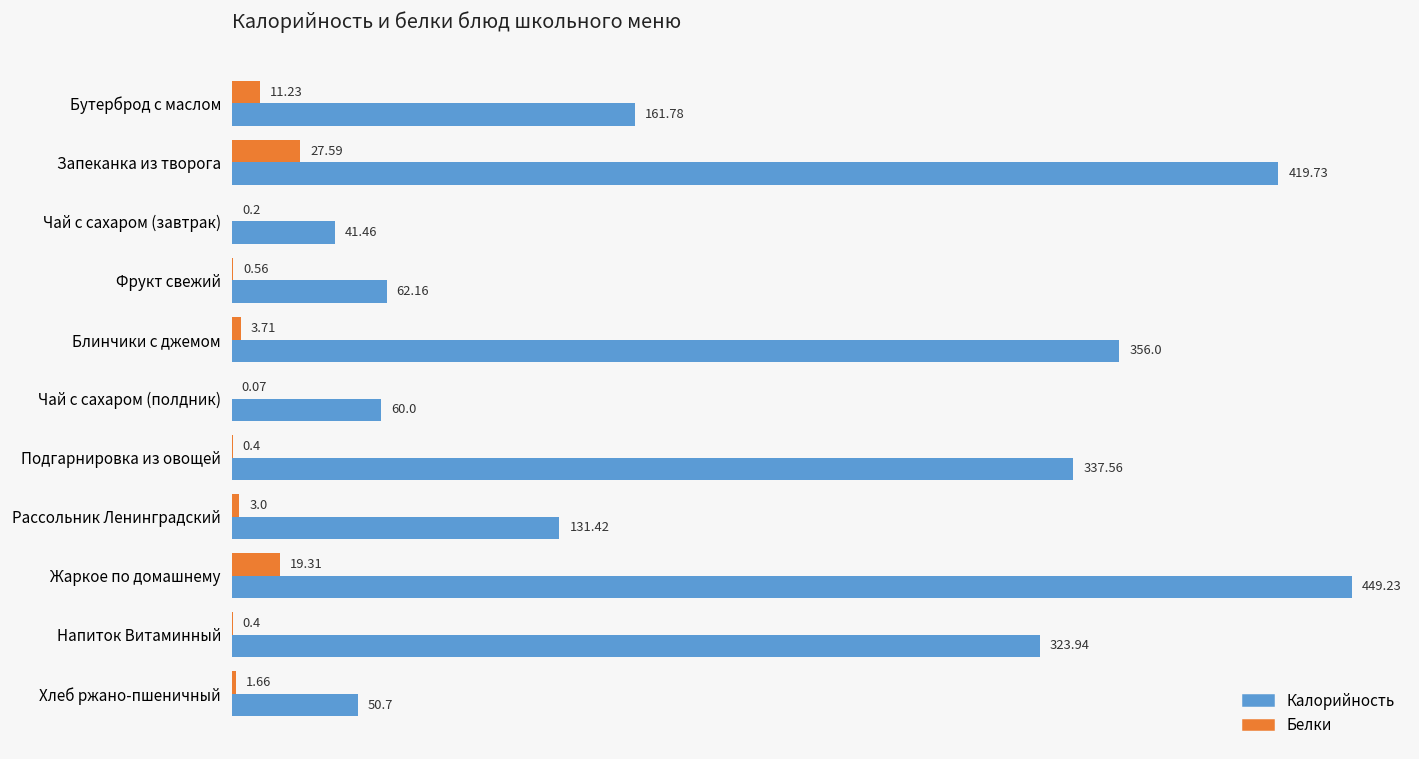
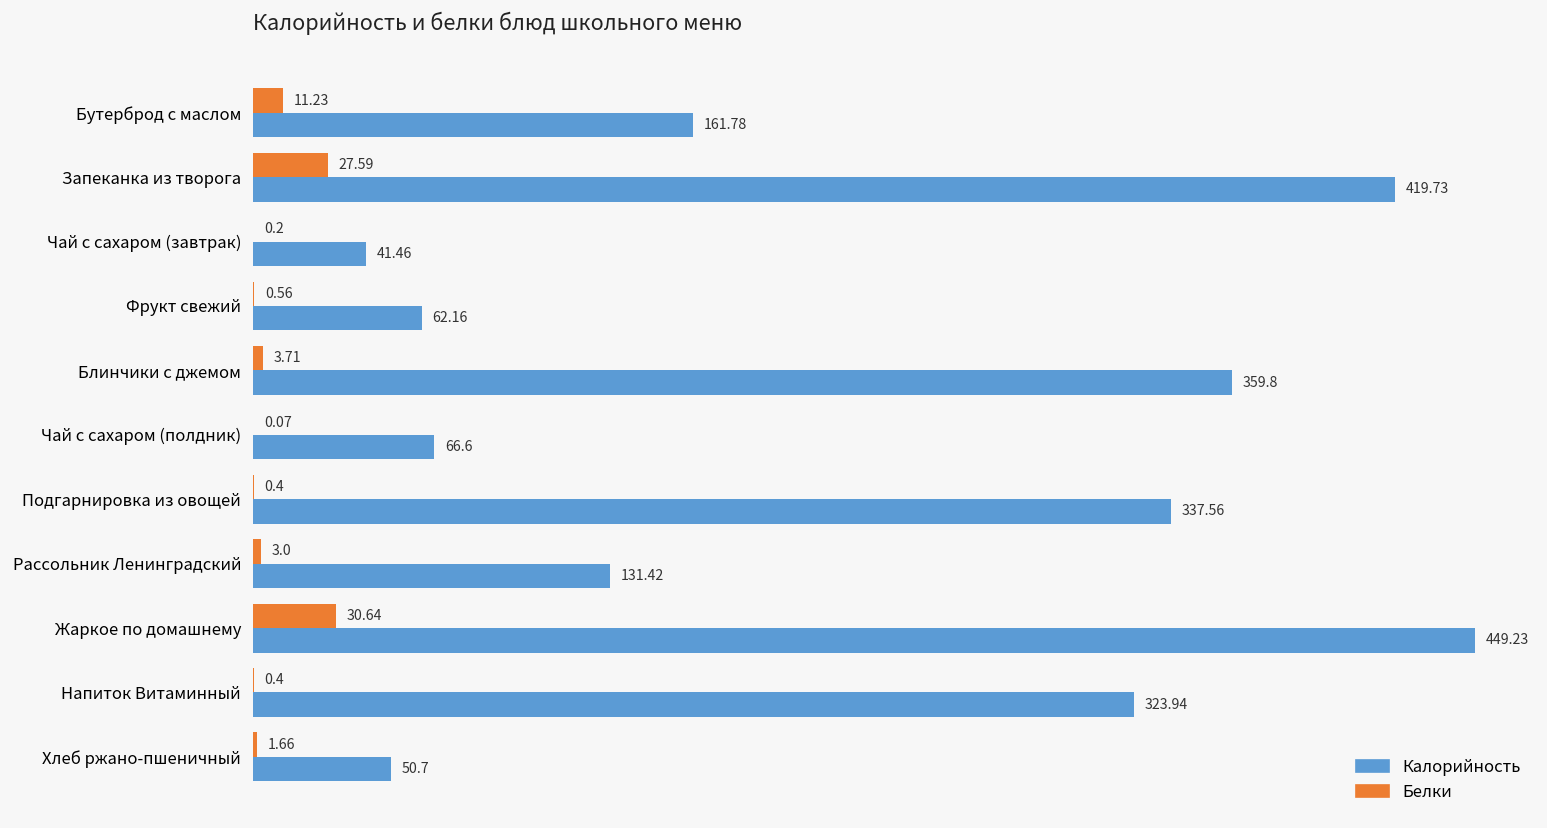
  {
    "Калорийность": {
      "Бутерброд с маслом": 161.78,
      "Запеканка из творога": 419.73,
      "Чай с сахаром (завтрак)": 41.46,
      "Фрукт свежий": 62.16,
-     "Блинчики с джемом": 356.0,
-     "Чай с сахаром (полдник)": 60.0,
+     "Блинчики с джемом": 359.8,
+     "Чай с сахаром (полдник)": 66.6,
      "Подгарнировка из овощей": 337.56,
      "Рассольник Ленинградский": 131.42,
      "Жаркое по домашнему": 449.23,
      "Напиток Витаминный": 323.94,
      "Хлеб ржано-пшеничный": 50.7
    },
    "Белки": {
      "Бутерброд с маслом": 11.23,
      "Запеканка из творога": 27.59,
      "Чай с сахаром (завтрак)": 0.2,
      "Фрукт свежий": 0.56,
      "Блинчики с джемом": 3.71,
      "Чай с сахаром (полдник)": 0.07,
      "Подгарнировка из овощей": 0.4,
      "Рассольник Ленинградский": 3.0,
-     "Жаркое по домашнему": 19.31,
+     "Жаркое по домашнему": 30.64,
      "Напиток Витаминный": 0.4,
      "Хлеб ржано-пшеничный": 1.66
    }
  }
